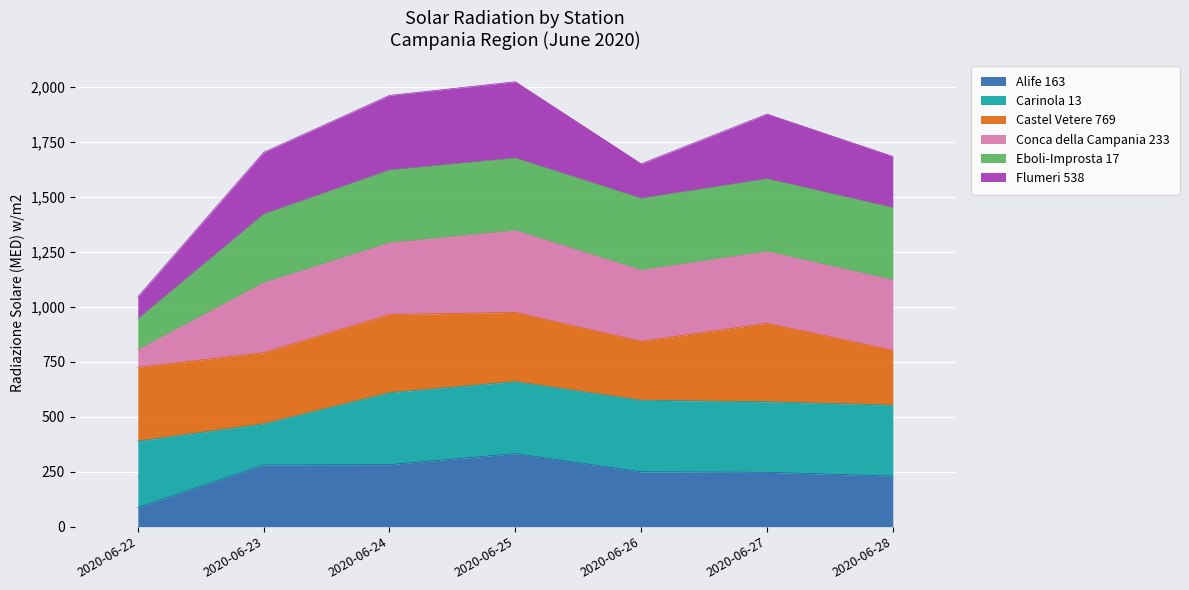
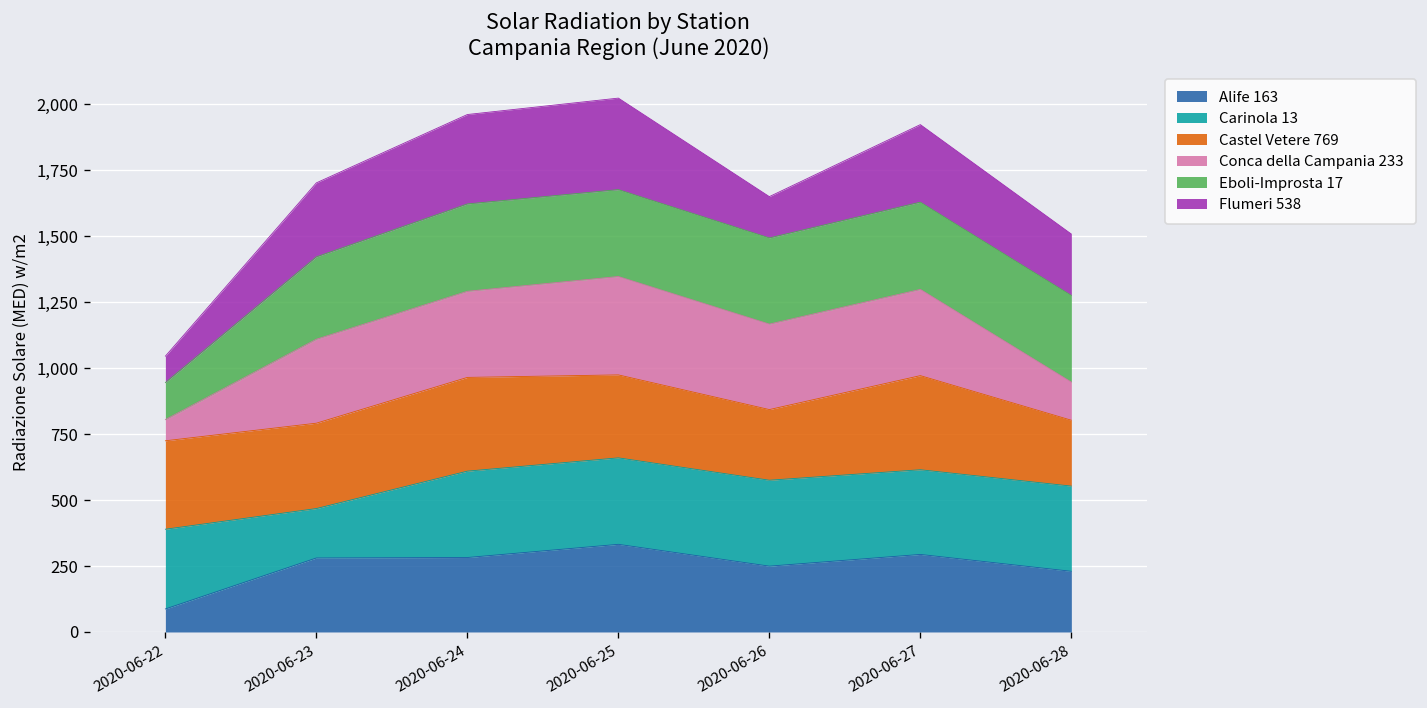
  {
    "Alife 163": {
      "2020-06-22": 90,
      "2020-06-23": 280,
      "2020-06-24": 280,
      "2020-06-25": 330,
      "2020-06-26": 250,
-     "2020-06-27": 250,
+     "2020-06-27": 290,
      "2020-06-28": 230
    },
    "Carinola 13": {
      "2020-06-22": 300,
      "2020-06-23": 190,
      "2020-06-24": 330,
      "2020-06-25": 330,
      "2020-06-26": 330,
      "2020-06-27": 320,
      "2020-06-28": 320
    },
    "Castel Vetere 769": {
      "2020-06-22": 340,
      "2020-06-23": 320,
      "2020-06-24": 360,
      "2020-06-25": 310,
      "2020-06-26": 270,
      "2020-06-27": 360,
      "2020-06-28": 250
    },
    "Conca della Campania 233": {
      "2020-06-22": 80,
      "2020-06-23": 320,
      "2020-06-24": 330,
      "2020-06-25": 370,
      "2020-06-26": 320,
      "2020-06-27": 330,
-     "2020-06-28": 320
+     "2020-06-28": 140
    },
    "Eboli-Improsta 17": {
      "2020-06-22": 140,
      "2020-06-23": 310,
      "2020-06-24": 330,
      "2020-06-25": 330,
      "2020-06-26": 330,
      "2020-06-27": 330,
      "2020-06-28": 330
    },
    "Flumeri 538": {
      "2020-06-22": 100,
      "2020-06-23": 280,
      "2020-06-24": 340,
      "2020-06-25": 350,
      "2020-06-26": 160,
      "2020-06-27": 290,
      "2020-06-28": 230
    }
  }
